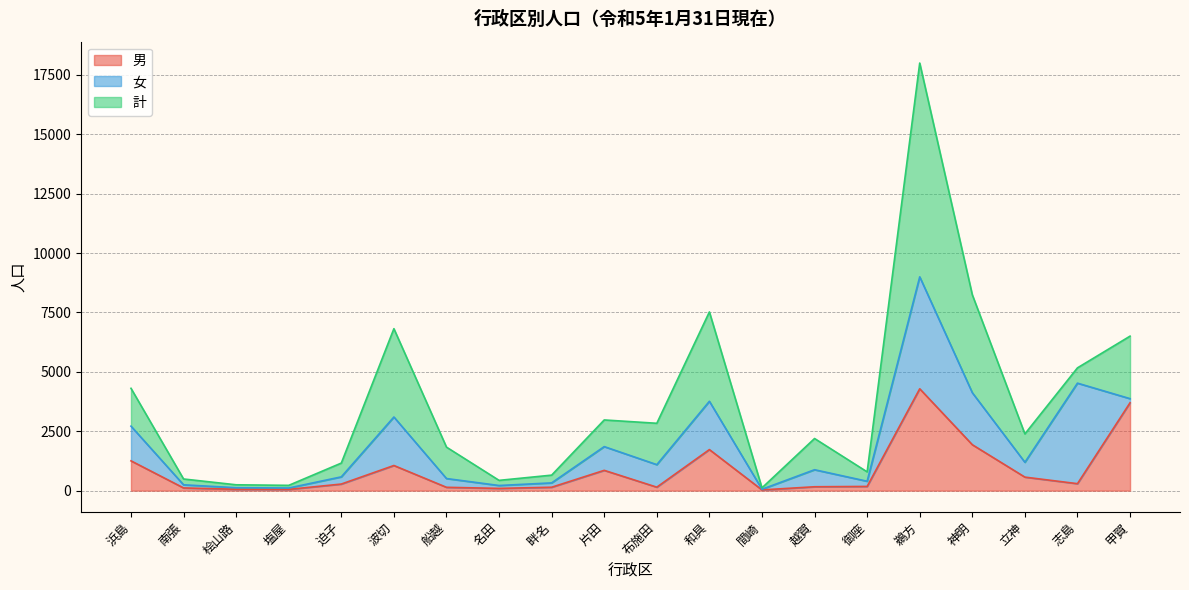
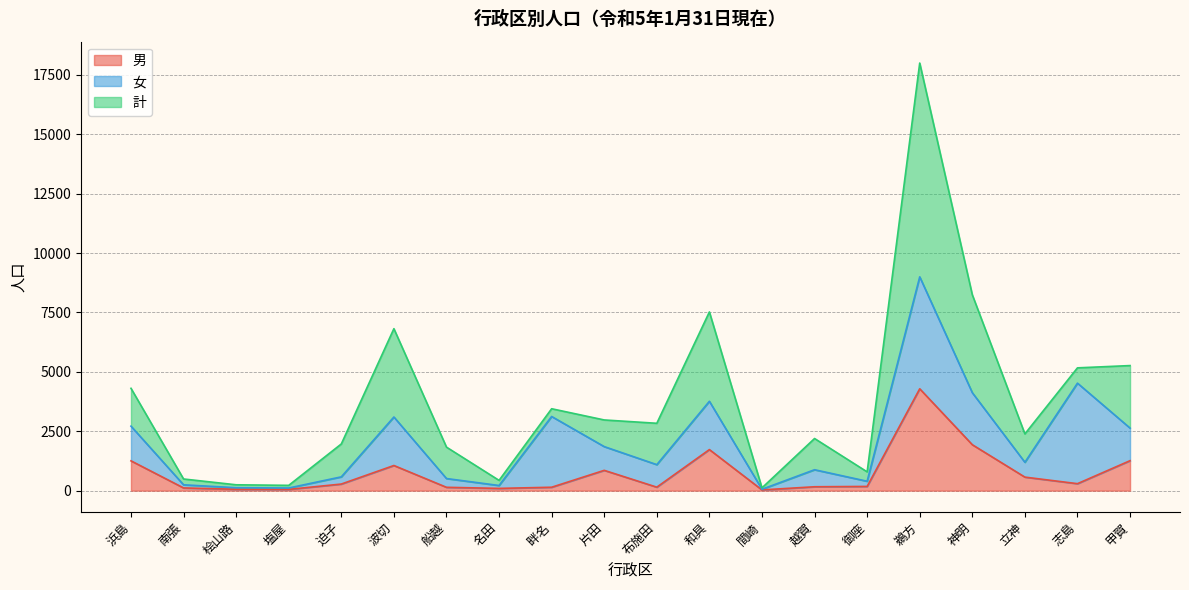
  {
    "男": {
      "浜島": 1300,
      "南張": 100,
      "迫子": 300,
      "波切": 1100,
      "船越": 100,
      "名田": 100,
      "畔名": 100,
      "片田": 900,
      "布施田": 100,
      "和具": 1700,
      "越賀": 200,
      "御座": 200,
      "鵜方": 4300,
      "神明": 1900,
      "立神": 600,
      "志島": 300,
-     "甲賀": 3700
+     "甲賀": 1300
    },
    "女": {
      "浜島": 1500,
      "南張": 100,
      "迫子": 300,
      "波切": 2000,
      "船越": 400,
      "名田": 100,
-     "畔名": 200,
+     "畔名": 3000,
      "片田": 1000,
      "布施田": 900,
      "和具": 2000,
      "越賀": 700,
      "御座": 200,
      "鵜方": 4700,
      "神明": 2200,
      "立神": 600,
      "志島": 4200,
-     "甲賀": 200
+     "甲賀": 1400
    },
    "計": {
      "浜島": 1600,
      "南張": 200,
      "桧山路": 100,
      "塩屋": 100,
-     "迫子": 600,
+     "迫子": 1400,
      "波切": 3700,
      "船越": 1300,
      "名田": 200,
      "畔名": 300,
      "片田": 1100,
      "布施田": 1700,
      "和具": 3800,
      "越賀": 1300,
      "御座": 400,
      "鵜方": 9000,
      "神明": 4100,
      "立神": 1200,
      "志島": 600,
      "甲賀": 2600
    }
  }
